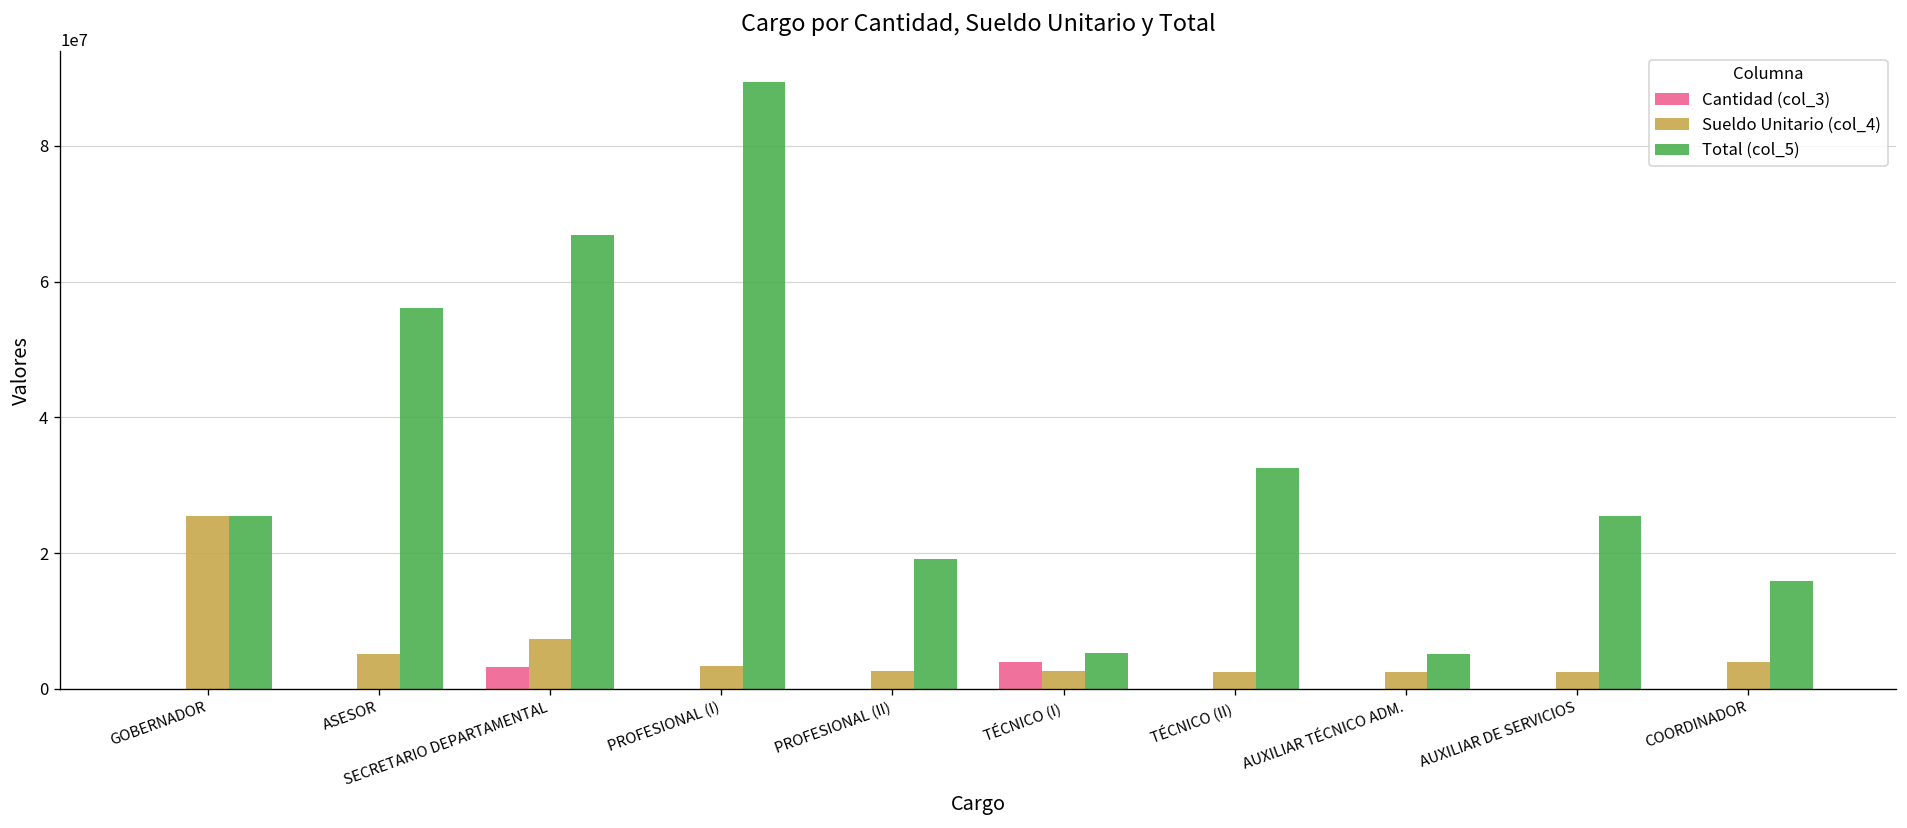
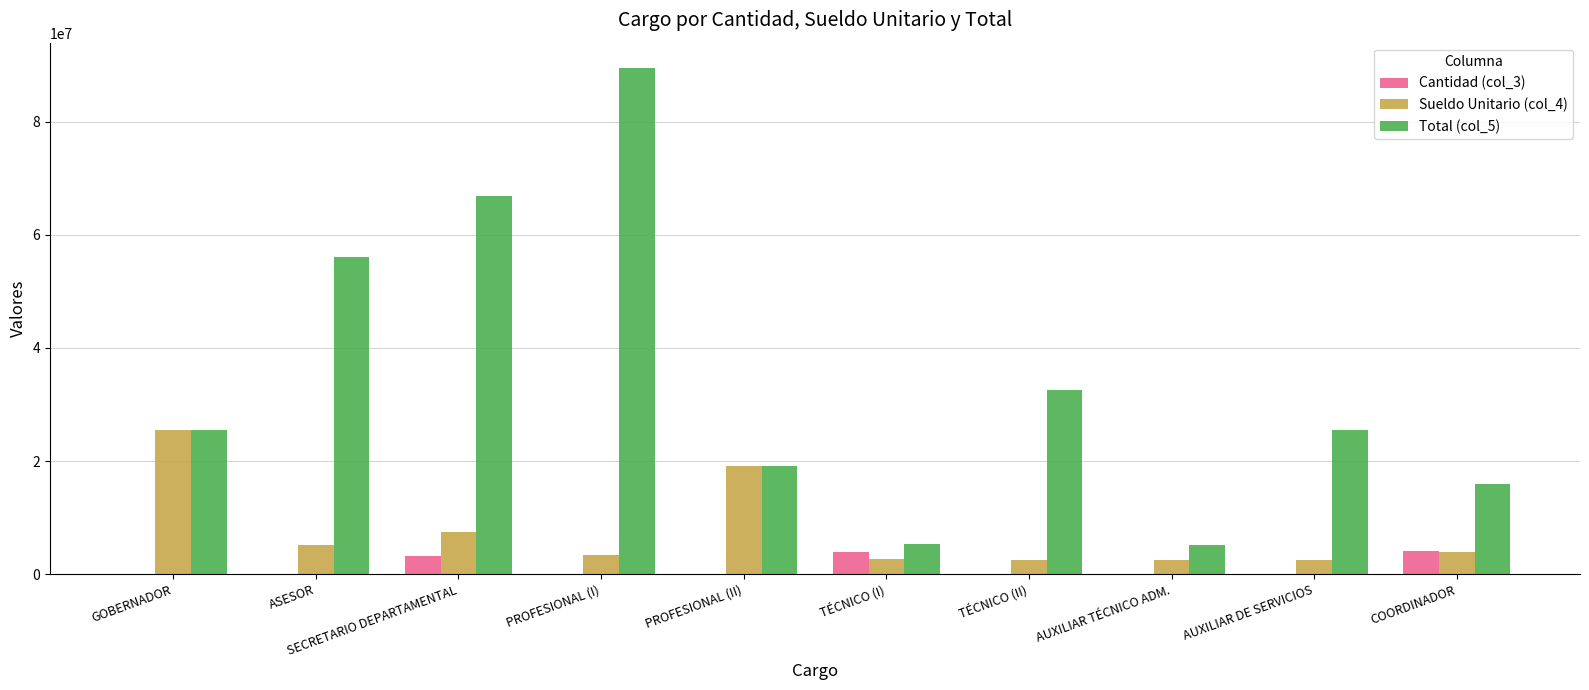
  {
    "Cantidad (col_3)": {
      "SECRETARIO DEPARTAMENTAL": 3000000,
      "TÉCNICO (I)": 4000000,
-     "COORDINADOR": 0
+     "COORDINADOR": 4000000
    },
    "Sueldo Unitario (col_4)": {
      "GOBERNADOR": 26000000,
      "ASESOR": 5000000,
      "SECRETARIO DEPARTAMENTAL": 7000000,
      "PROFESIONAL (I)": 3000000,
-     "PROFESIONAL (II)": 3000000,
+     "PROFESIONAL (II)": 19000000,
      "TÉCNICO (I)": 3000000,
      "TÉCNICO (II)": 3000000,
      "AUXILIAR TÉCNICO ADM.": 3000000,
      "AUXILIAR DE SERVICIOS": 3000000,
      "COORDINADOR": 4000000
    },
    "Total (col_5)": {
      "GOBERNADOR": 26000000,
      "ASESOR": 56000000,
      "SECRETARIO DEPARTAMENTAL": 67000000,
      "PROFESIONAL (I)": 89000000,
      "PROFESIONAL (II)": 19000000,
      "TÉCNICO (I)": 5000000,
      "TÉCNICO (II)": 33000000,
      "AUXILIAR TÉCNICO ADM.": 5000000,
      "AUXILIAR DE SERVICIOS": 26000000,
      "COORDINADOR": 16000000
    }
  }
